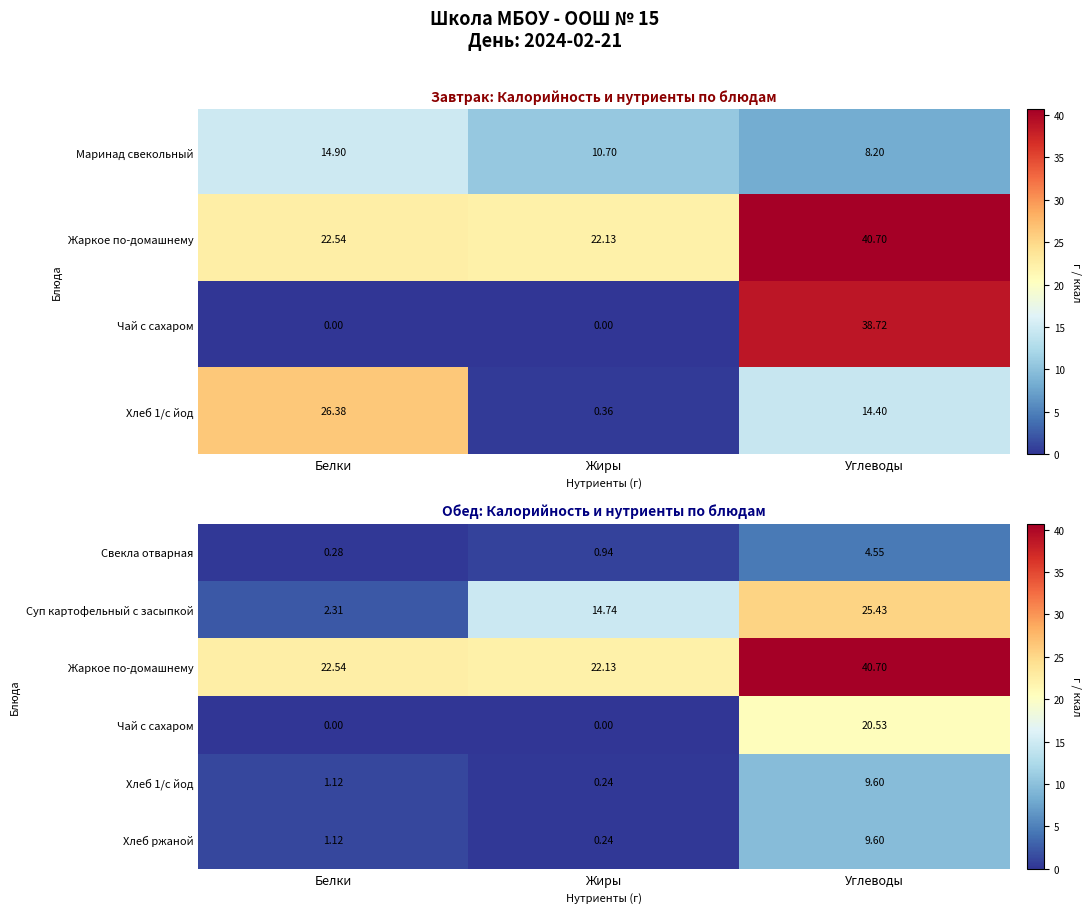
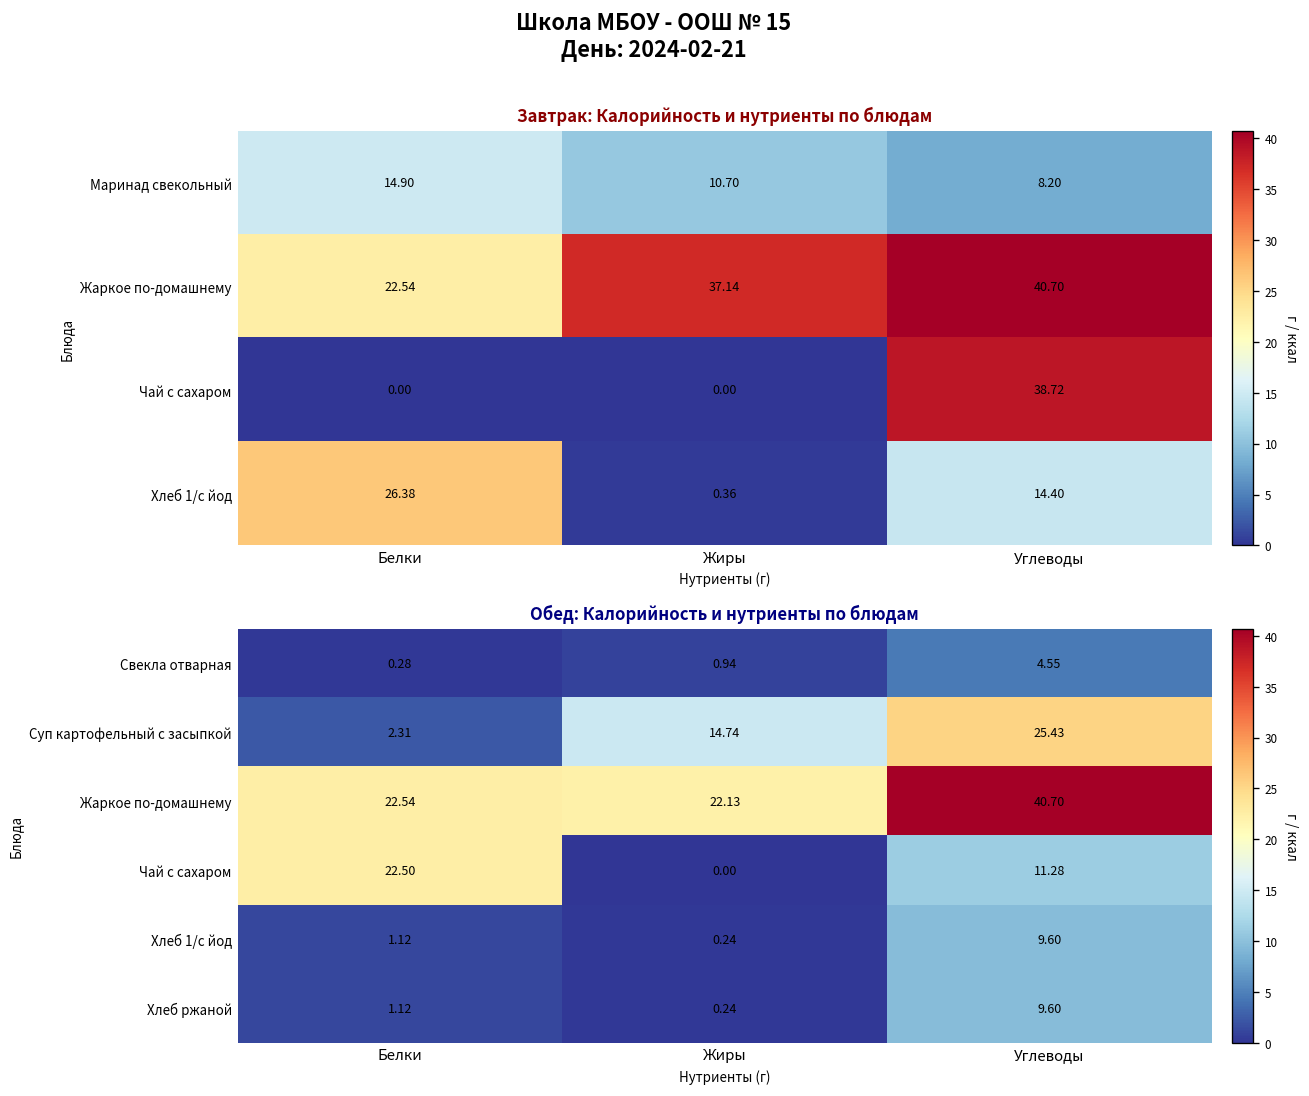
  {
    "Завтрак: Калорийность и нутриенты по блюдам": {
      "Маринад свекольный": {
        "Белки": 14.90,
        "Жиры": 10.70,
        "Углеводы": 8.20
      },
      "Жаркое по-домашнему": {
        "Белки": 22.54,
-       "Жиры": 22.13,
+       "Жиры": 37.14,
        "Углеводы": 40.70
      },
      "Чай с сахаром": {
        "Белки": 0.00,
        "Жиры": 0.00,
        "Углеводы": 38.72
      },
      "Хлеб 1/с йод": {
        "Белки": 26.38,
        "Жиры": 0.36,
        "Углеводы": 14.40
      }
    },
    "Обед: Калорийность и нутриенты по блюдам": {
      "Свекла отварная": {
        "Белки": 0.28,
        "Жиры": 0.94,
        "Углеводы": 4.55
      },
      "Суп картофельный с засыпкой": {
        "Белки": 2.31,
        "Жиры": 14.74,
        "Углеводы": 25.43
      },
      "Жаркое по-домашнему": {
        "Белки": 22.54,
        "Жиры": 22.13,
        "Углеводы": 40.70
      },
      "Чай с сахаром": {
-       "Белки": 0.00,
+       "Белки": 22.50,
        "Жиры": 0.00,
-       "Углеводы": 20.53
+       "Углеводы": 11.28
      },
      "Хлеб 1/с йод": {
        "Белки": 1.12,
        "Жиры": 0.24,
        "Углеводы": 9.60
      },
      "Хлеб ржаной": {
        "Белки": 1.12,
        "Жиры": 0.24,
        "Углеводы": 9.60
      }
    }
  }
